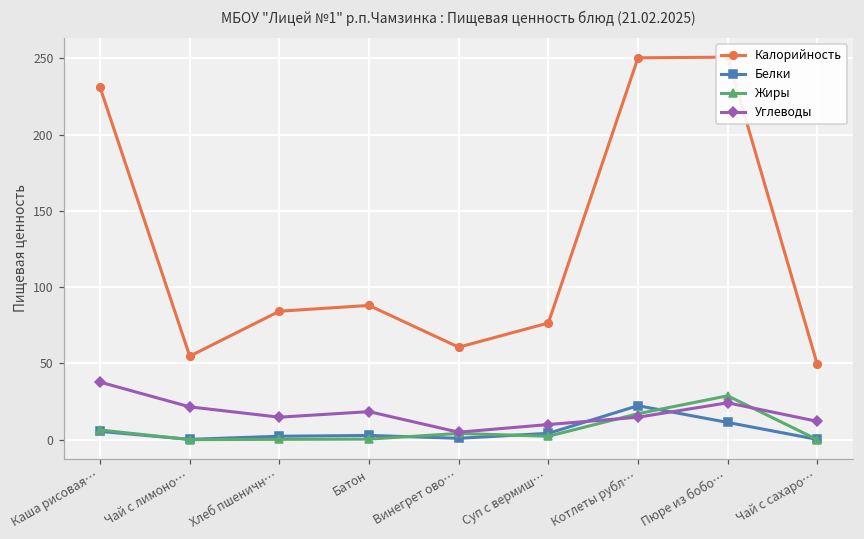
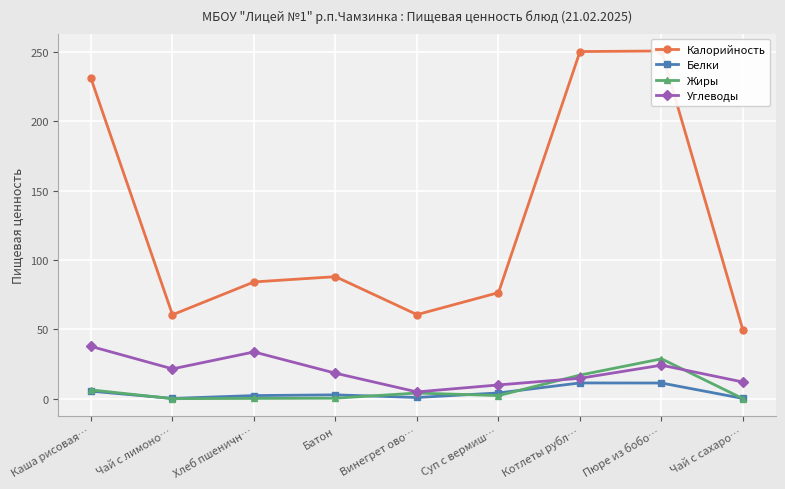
  {
    "Калорийность": {
      "Каша рисовая…": 231,
-     "Чай с лимоно…": 55,
+     "Чай с лимоно…": 61,
      "Хлеб пшеничн…": 84,
      "Батон": 88,
      "Винегрет ово…": 61,
      "Суп с вермиш…": 76,
      "Котлеты рубл…": 250,
      "Чай с сахаро…": 49
    },
    "Белки": {
      "Хлеб пшеничн…": 2,
      "Батон": 3,
      "Винегрет ово…": 1,
      "Суп с вермиш…": 4,
-     "Котлеты рубл…": 22,
+     "Котлеты рубл…": 11,
      "Пюре из бобо…": 11
    },
    "Жиры": {
      "Хлеб пшеничн…": 0,
      "Батон": 0,
      "Суп с вермиш…": 2,
      "Котлеты рубл…": 17,
      "Пюре из бобо…": 29
    },
    "Углеводы": {
      "Каша рисовая…": 38,
      "Чай с лимоно…": 22,
-     "Хлеб пшеничн…": 15,
+     "Хлеб пшеничн…": 34,
      "Батон": 18,
      "Суп с вермиш…": 10,
      "Котлеты рубл…": 15,
      "Пюре из бобо…": 24,
      "Чай с сахаро…": 12
    }
  }
